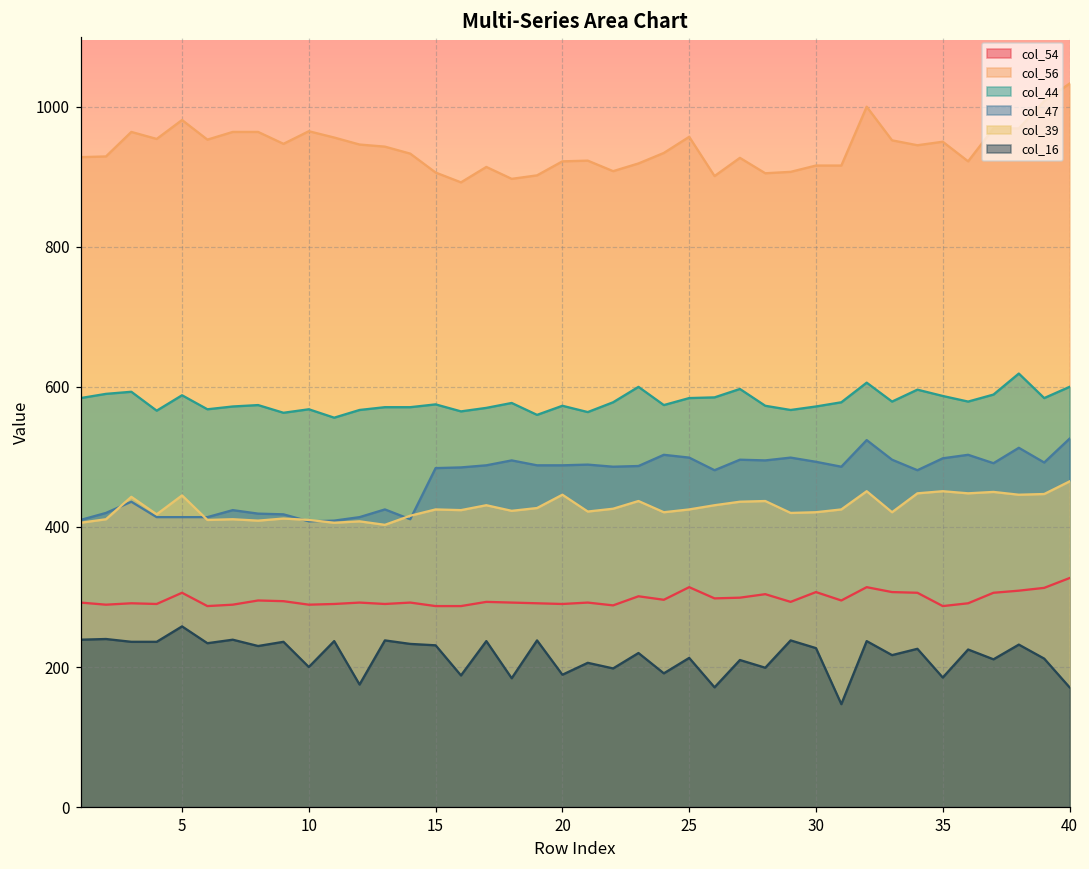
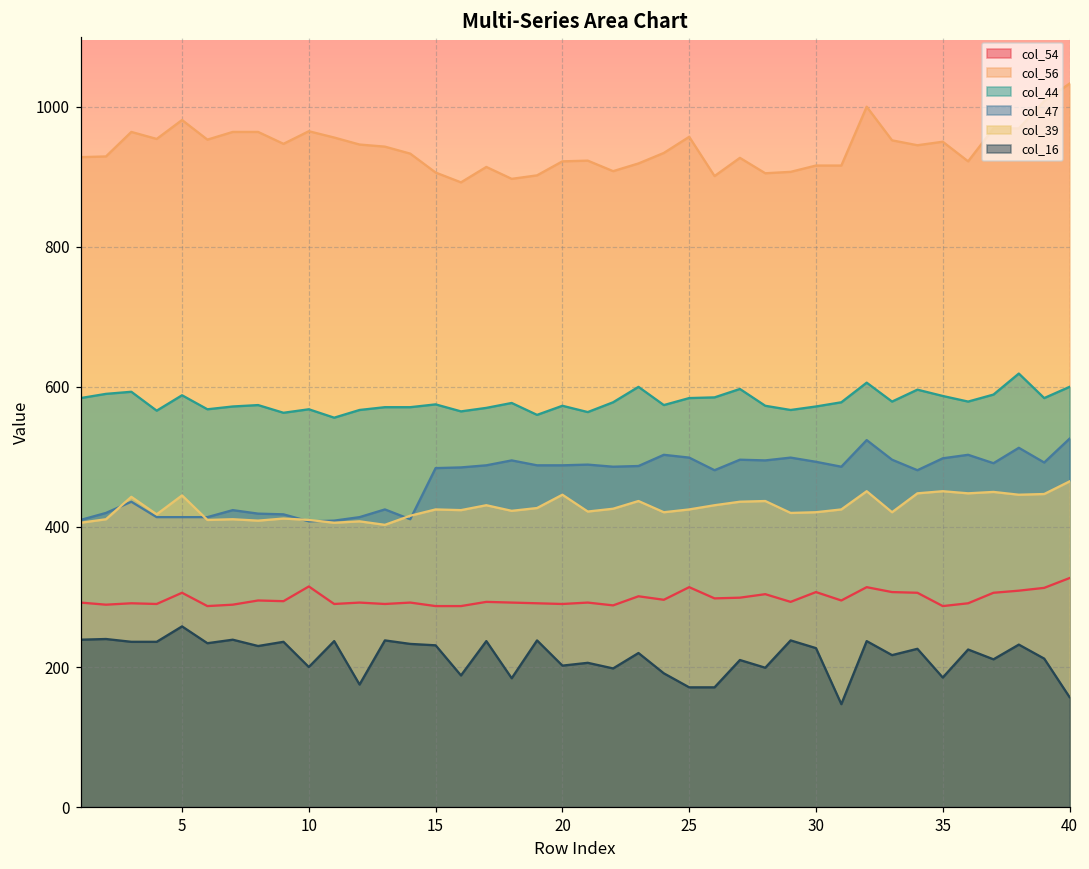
  {
    "col_54": {
      "5": 310,
-     "10": 290,
+     "10": 320,
      "15": 290,
      "20": 290,
      "25": 310,
      "30": 310,
      "35": 290,
      "40": 330
    },
    "col_16": {
      "5": 260,
      "10": 200,
      "15": 230,
-     "20": 190,
-     "25": 210,
+     "20": 200,
+     "25": 170,
      "30": 230,
      "35": 190,
-     "40": 170
+     "40": 160
    }
  }
